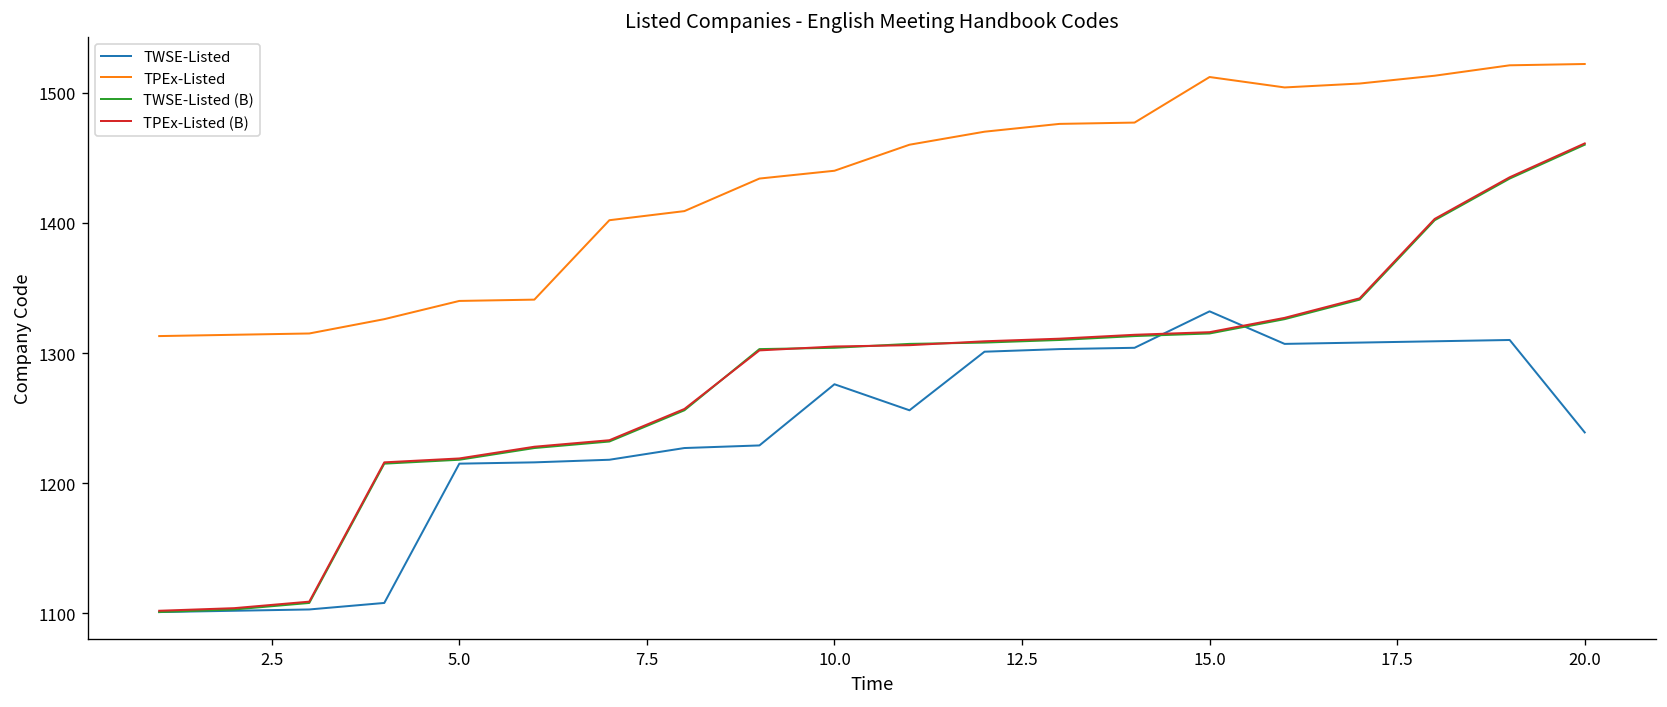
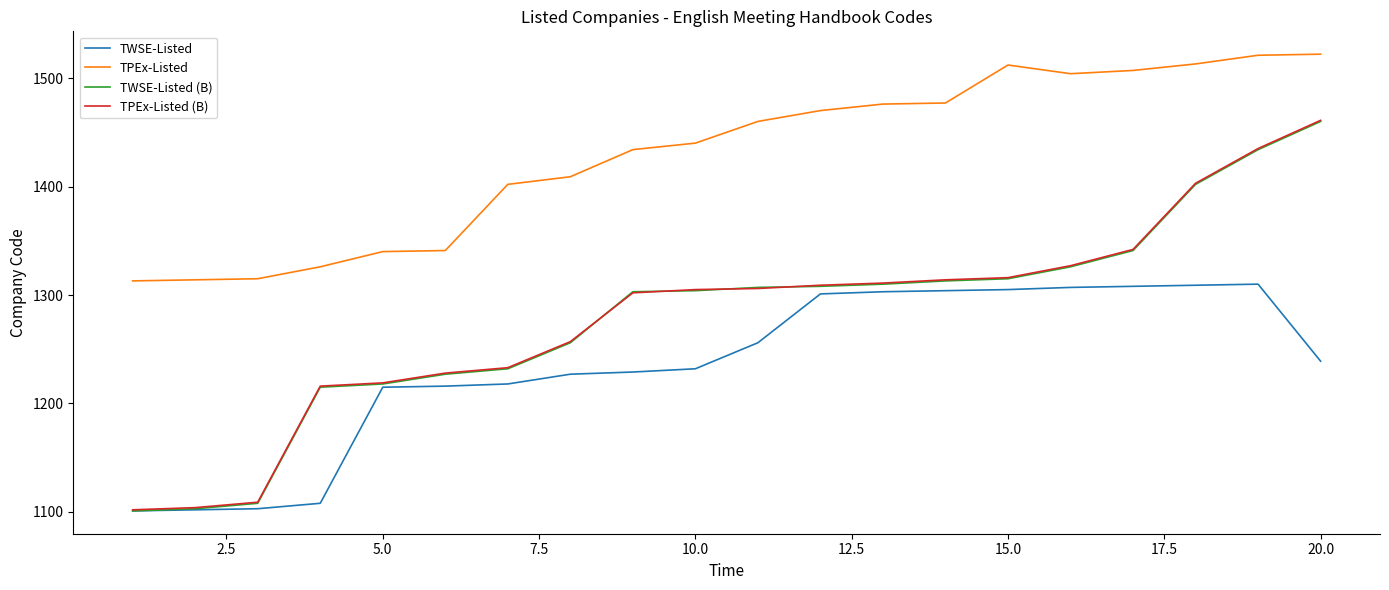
  {
    "TWSE-Listed": {
      "5.0": 1215,
-     "10.0": 1276,
-     "15.0": 1332,
+     "10.0": 1232,
+     "15.0": 1305,
      "20.0": 1239
    },
    "TPEx-Listed": {
      "5.0": 1340,
      "10.0": 1440,
      "15.0": 1512,
      "20.0": 1522
    }
  }
